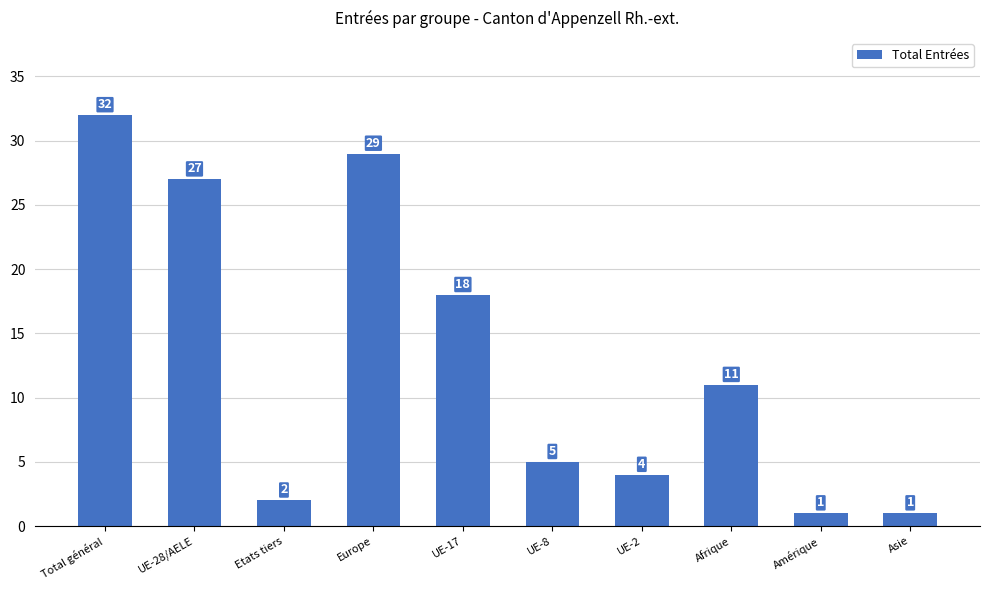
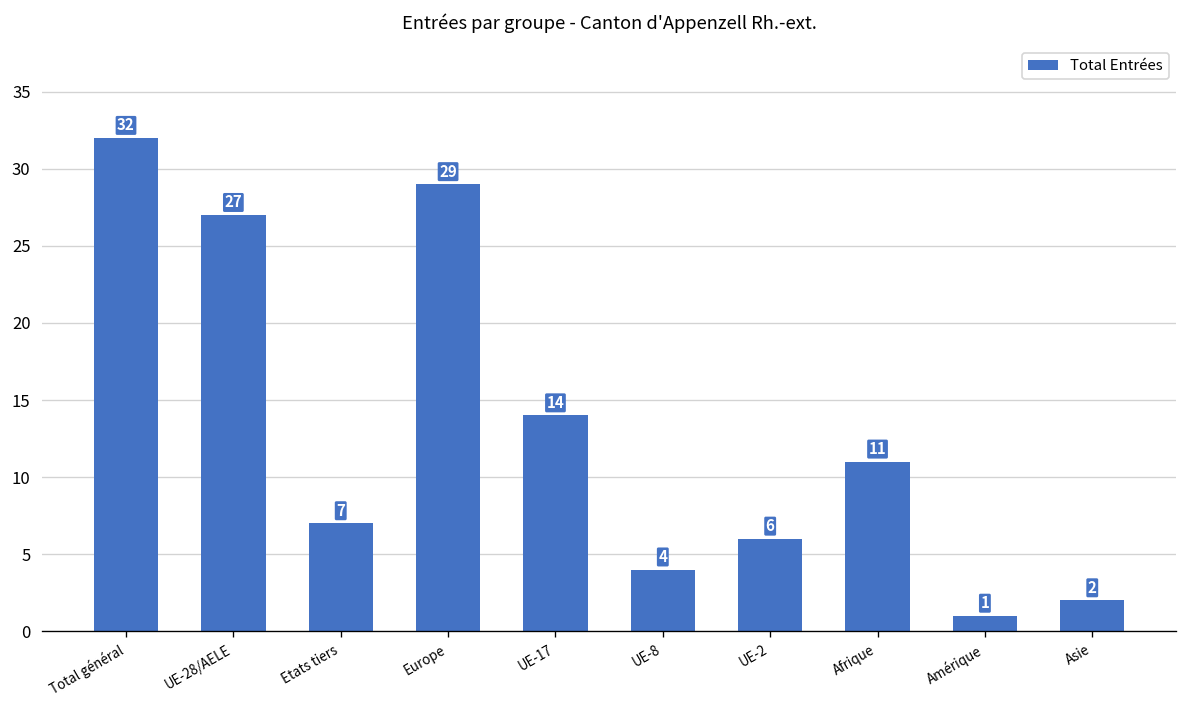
  {
-   "Etats tiers": 2,
-   "UE-17": 18,
-   "UE-8": 5,
-   "UE-2": 4,
-   "Asie": 1
+   "Etats tiers": 7,
+   "UE-17": 14,
+   "UE-8": 4,
+   "UE-2": 6,
+   "Asie": 2
  }
